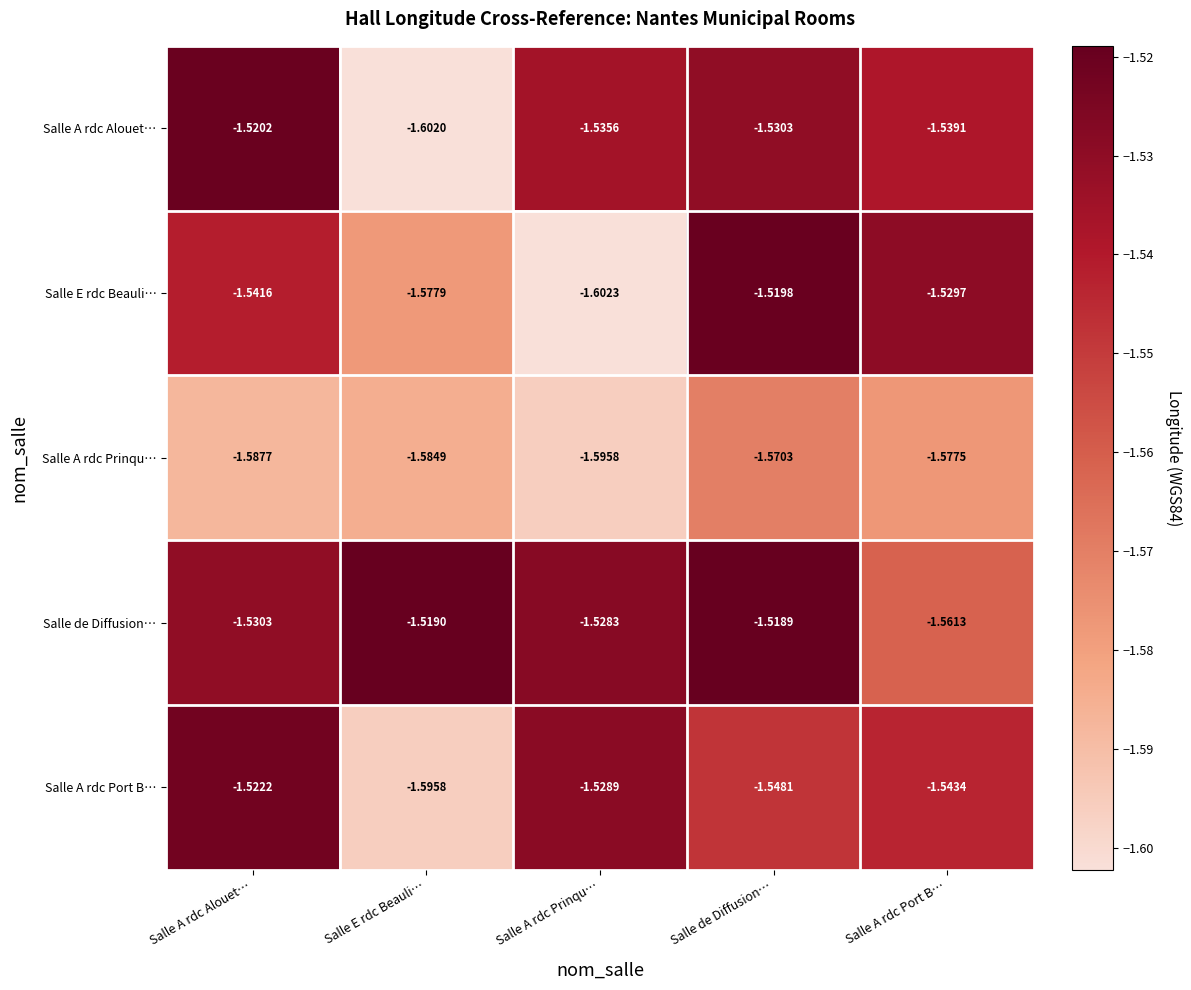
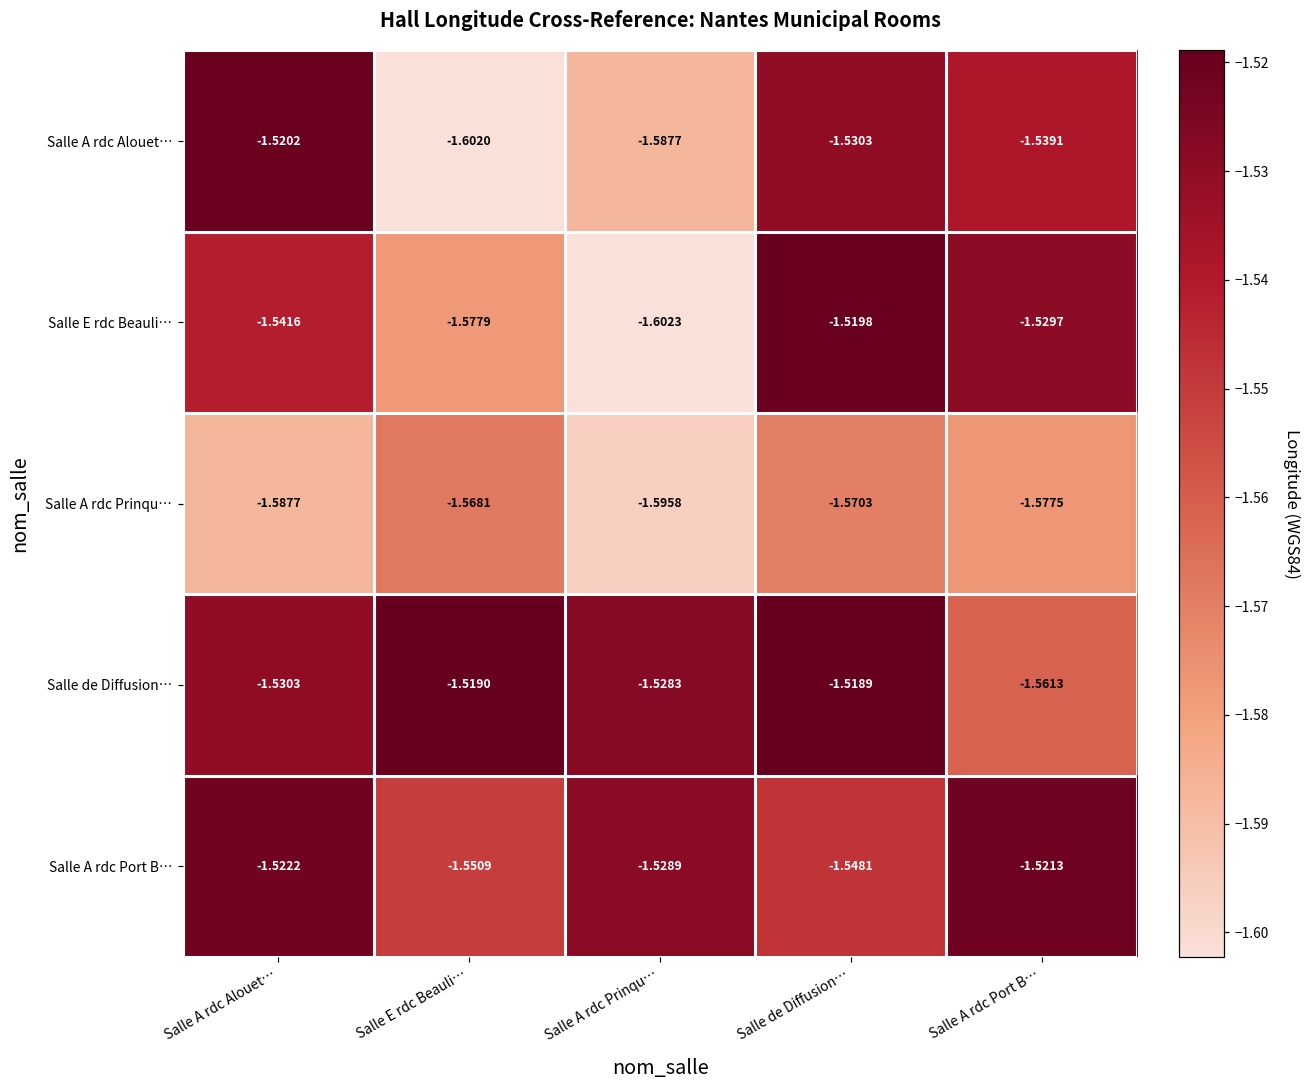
  {
    "Salle A rdc Alouet…": {
      "Salle A rdc Alouet…": -1.5202,
      "Salle E rdc Beauli…": -1.6020,
-     "Salle A rdc Prinqu…": -1.5356,
+     "Salle A rdc Prinqu…": -1.5877,
      "Salle de Diffusion…": -1.5303,
      "Salle A rdc Port B…": -1.5391
    },
    "Salle E rdc Beauli…": {
      "Salle A rdc Alouet…": -1.5416,
      "Salle E rdc Beauli…": -1.5779,
      "Salle A rdc Prinqu…": -1.6023,
      "Salle de Diffusion…": -1.5198,
      "Salle A rdc Port B…": -1.5297
    },
    "Salle A rdc Prinqu…": {
      "Salle A rdc Alouet…": -1.5877,
-     "Salle E rdc Beauli…": -1.5849,
+     "Salle E rdc Beauli…": -1.5681,
      "Salle A rdc Prinqu…": -1.5958,
      "Salle de Diffusion…": -1.5703,
      "Salle A rdc Port B…": -1.5775
    },
    "Salle de Diffusion…": {
      "Salle A rdc Alouet…": -1.5303,
      "Salle E rdc Beauli…": -1.5190,
      "Salle A rdc Prinqu…": -1.5283,
      "Salle de Diffusion…": -1.5189,
      "Salle A rdc Port B…": -1.5613
    },
    "Salle A rdc Port B…": {
      "Salle A rdc Alouet…": -1.5222,
-     "Salle E rdc Beauli…": -1.5958,
+     "Salle E rdc Beauli…": -1.5509,
      "Salle A rdc Prinqu…": -1.5289,
      "Salle de Diffusion…": -1.5481,
-     "Salle A rdc Port B…": -1.5434
+     "Salle A rdc Port B…": -1.5213
    }
  }
